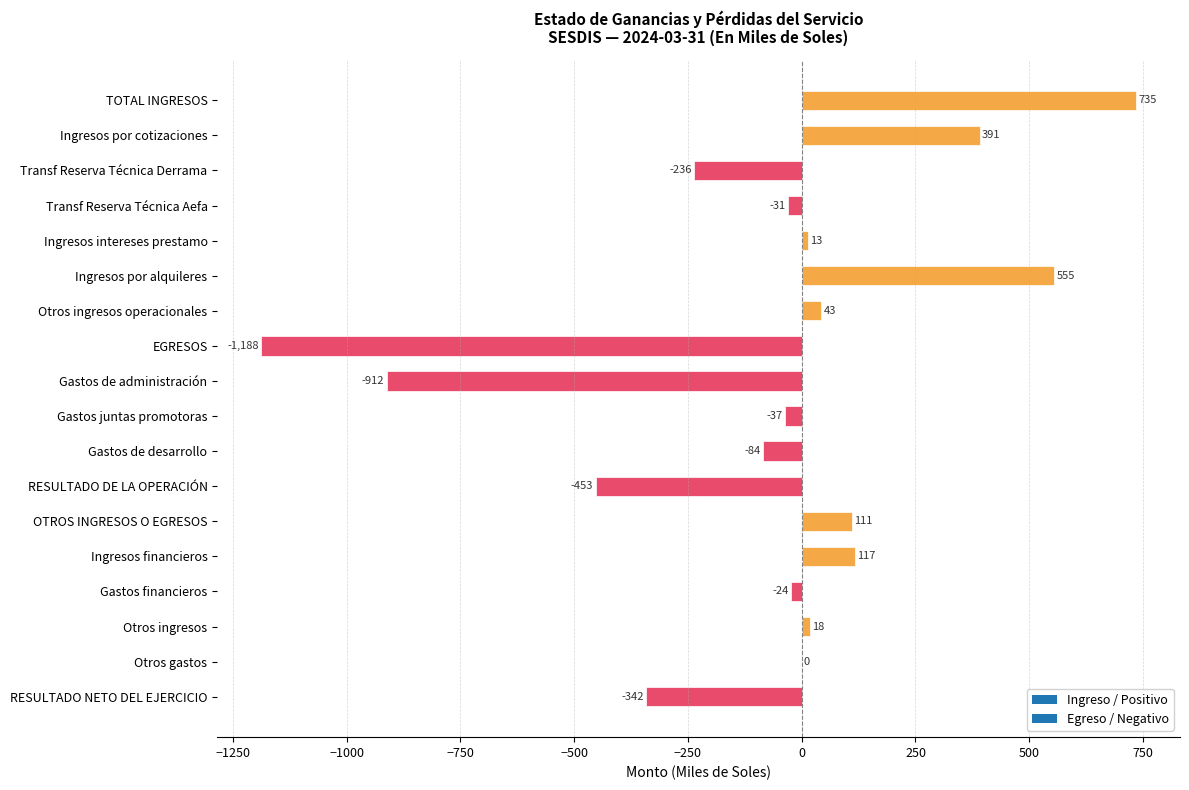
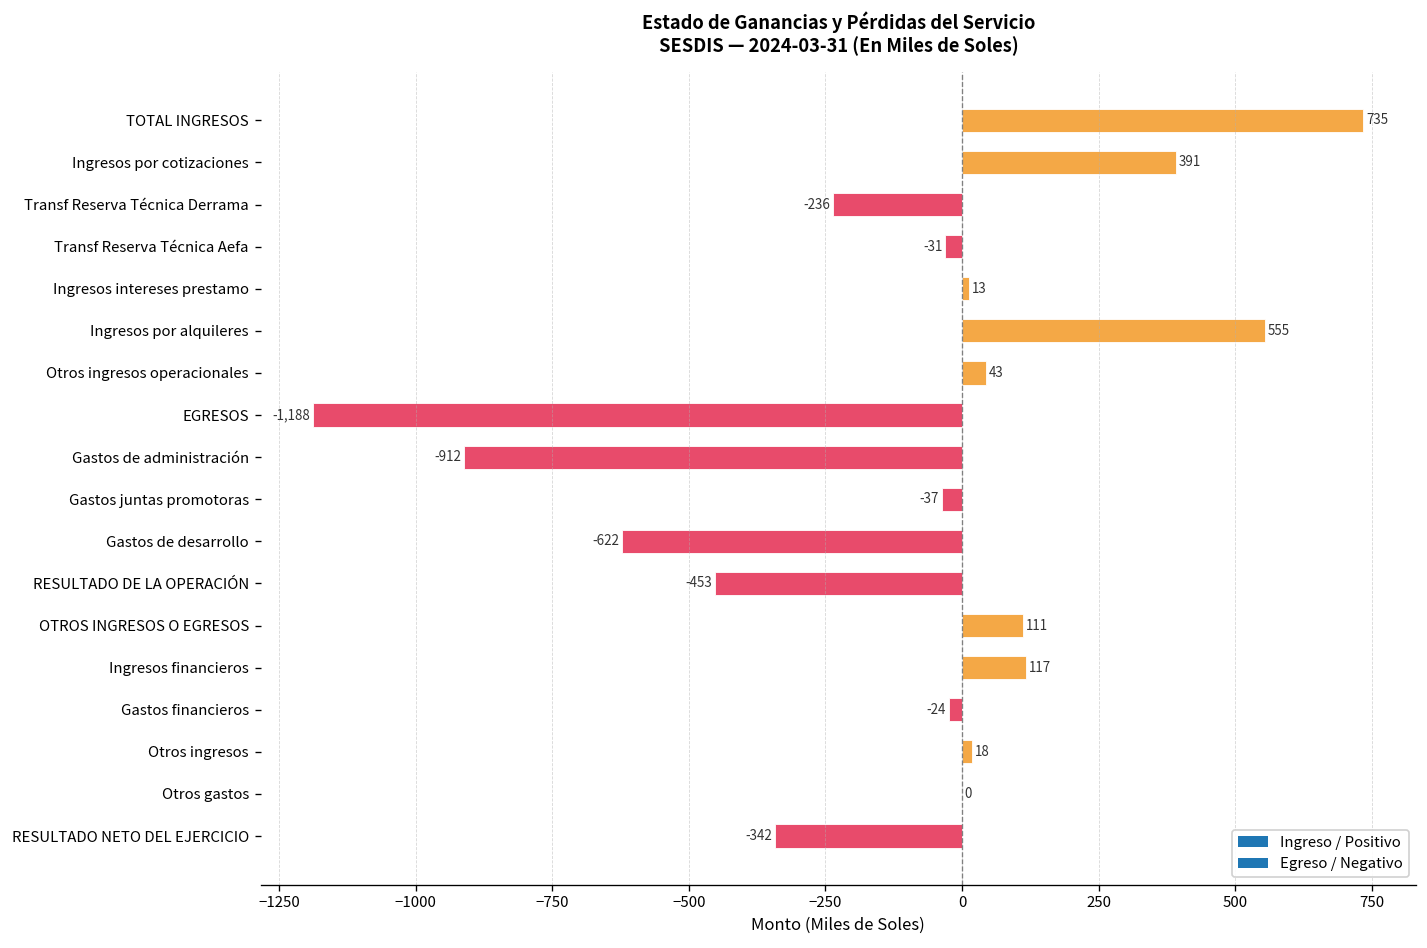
  {
    "TOTAL INGRESOS": "735",
    "Ingresos por cotizaciones": "391",
    "Transf Reserva Técnica Derrama": "-236",
    "Transf Reserva Técnica Aefa": "-31",
    "Ingresos intereses prestamo": "13",
    "Ingresos por alquileres": "555",
    "Otros ingresos operacionales": "43",
    "EGRESOS": "-1,188",
    "Gastos de administración": "-912",
    "Gastos juntas promotoras": "-37",
-   "Gastos de desarrollo": "-84",
+   "Gastos de desarrollo": "-622",
    "RESULTADO DE LA OPERACIÓN": "-453",
    "OTROS INGRESOS O EGRESOS": "111",
    "Ingresos financieros": "117",
    "Gastos financieros": "-24",
    "Otros ingresos": "18",
    "Otros gastos": "0",
    "RESULTADO NETO DEL EJERCICIO": "-342"
  }
